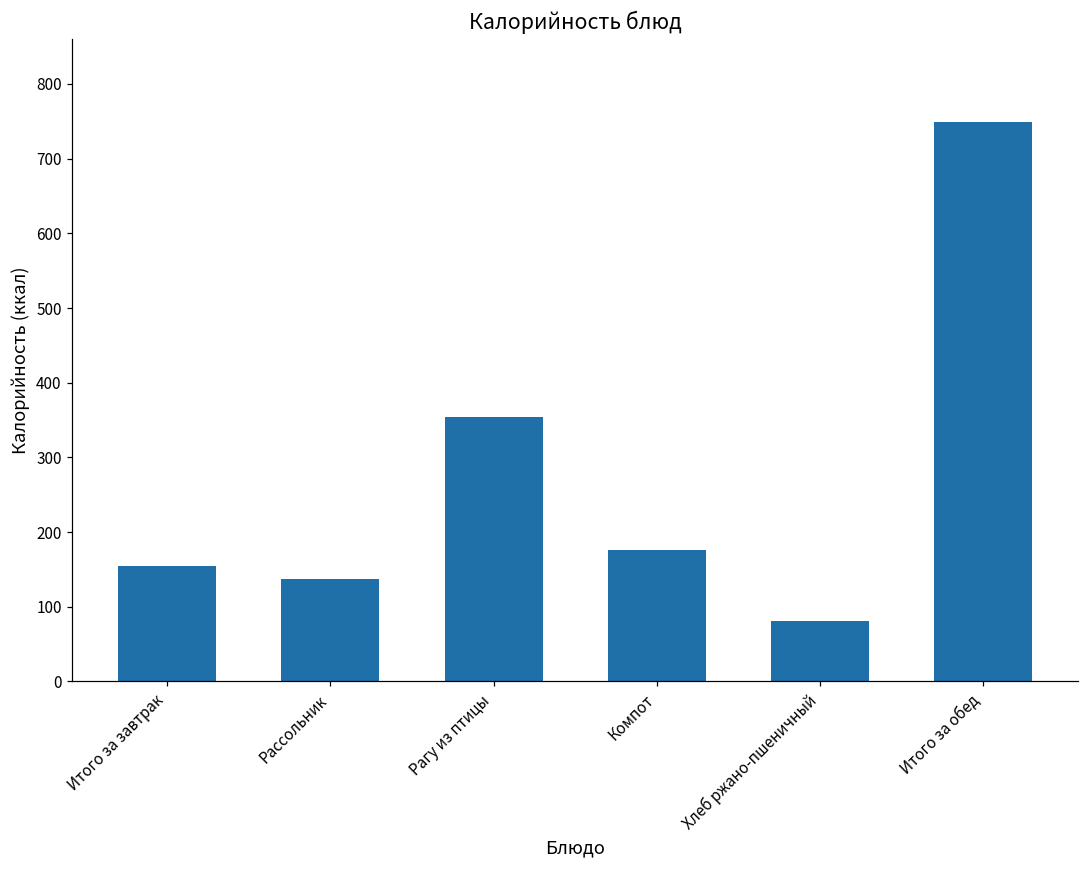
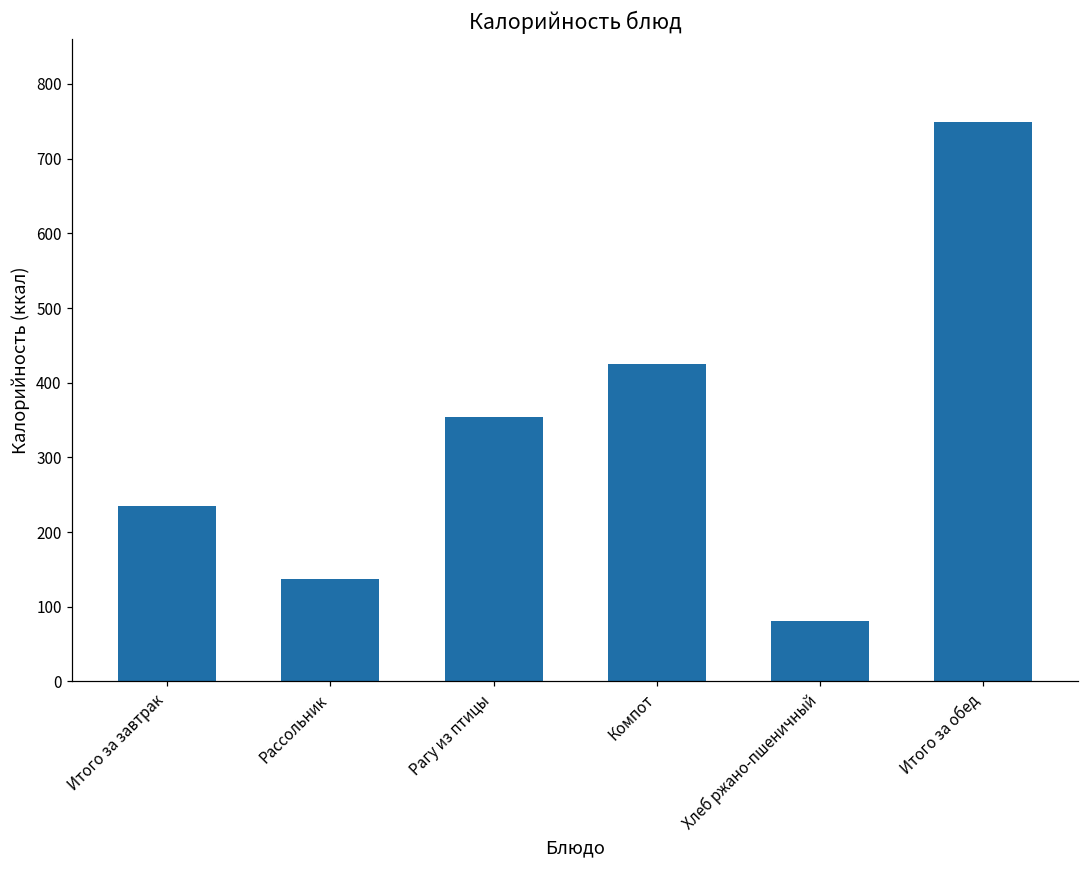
  {
-   "Итого за завтрак": 160,
+   "Итого за завтрак": 230,
    "Рассольник": 140,
    "Рагу из птицы": 350,
-   "Компот": 180,
+   "Компот": 420,
    "Хлеб ржано-пшеничный": 80,
    "Итого за обед": 750
  }
